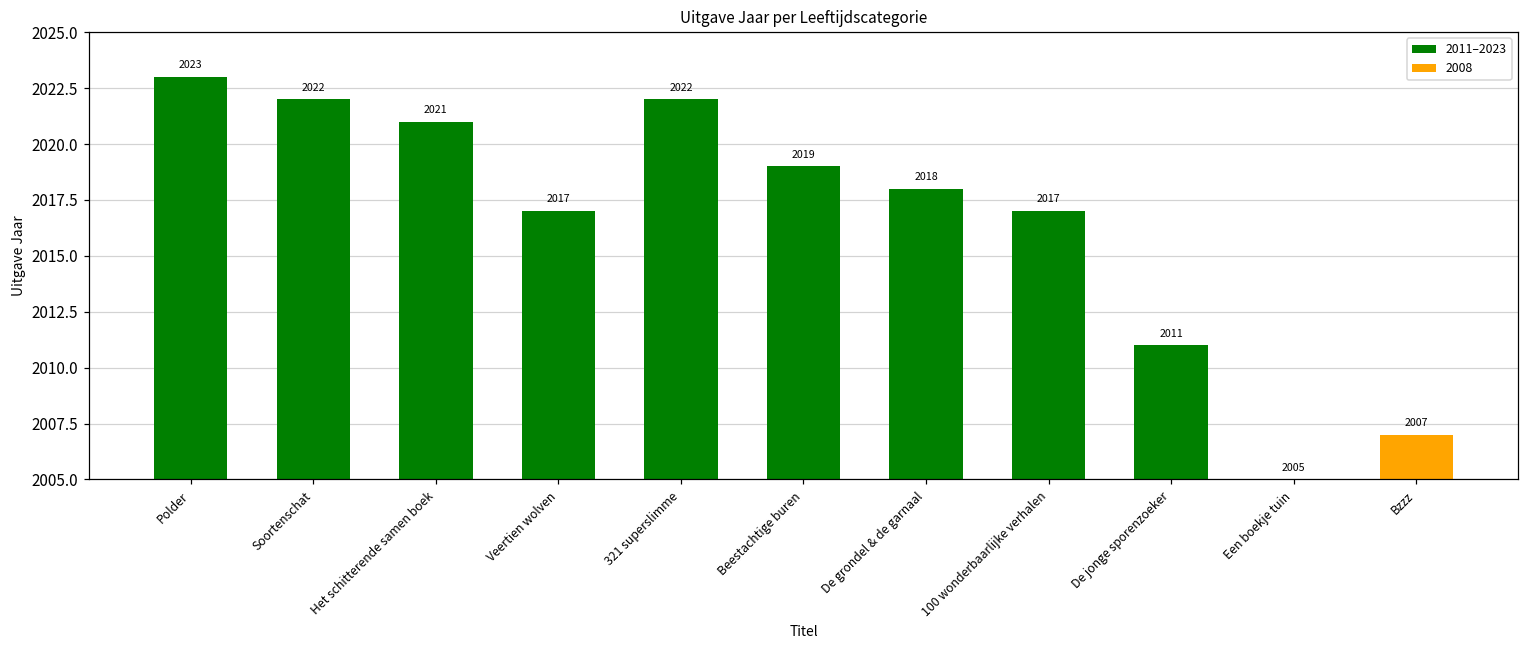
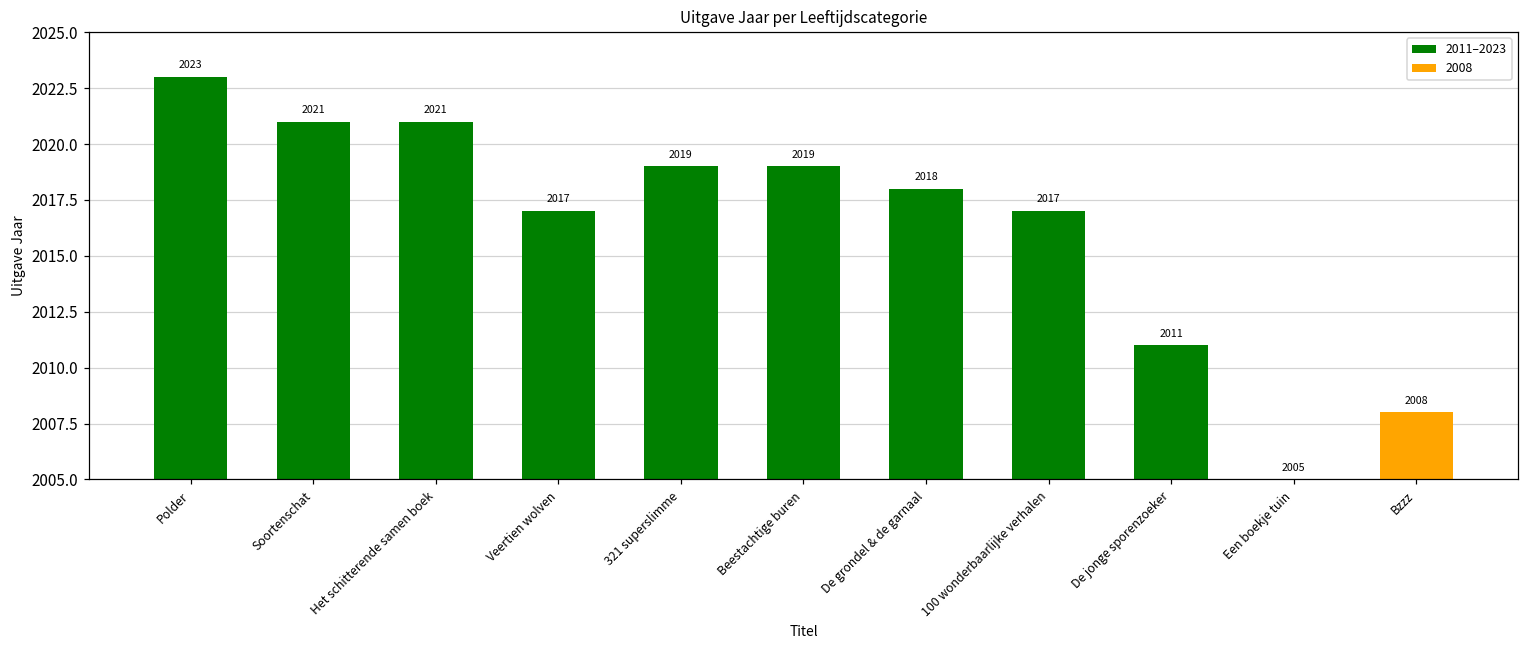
  {
    "Polder": 2023,
-   "Soortenschat": 2022,
+   "Soortenschat": 2021,
    "Het schitterende samen boek": 2021,
    "Veertien wolven": 2017,
-   "321 superslimme": 2022,
+   "321 superslimme": 2019,
    "Beestachtige buren": 2019,
    "De grondel & de garnaal": 2018,
    "100 wonderbaarlijke verhalen": 2017,
    "De jonge sporenzoeker": 2011,
    "Een boekje tuin": 2005,
-   "Bzzz": 2007
+   "Bzzz": 2008
  }
